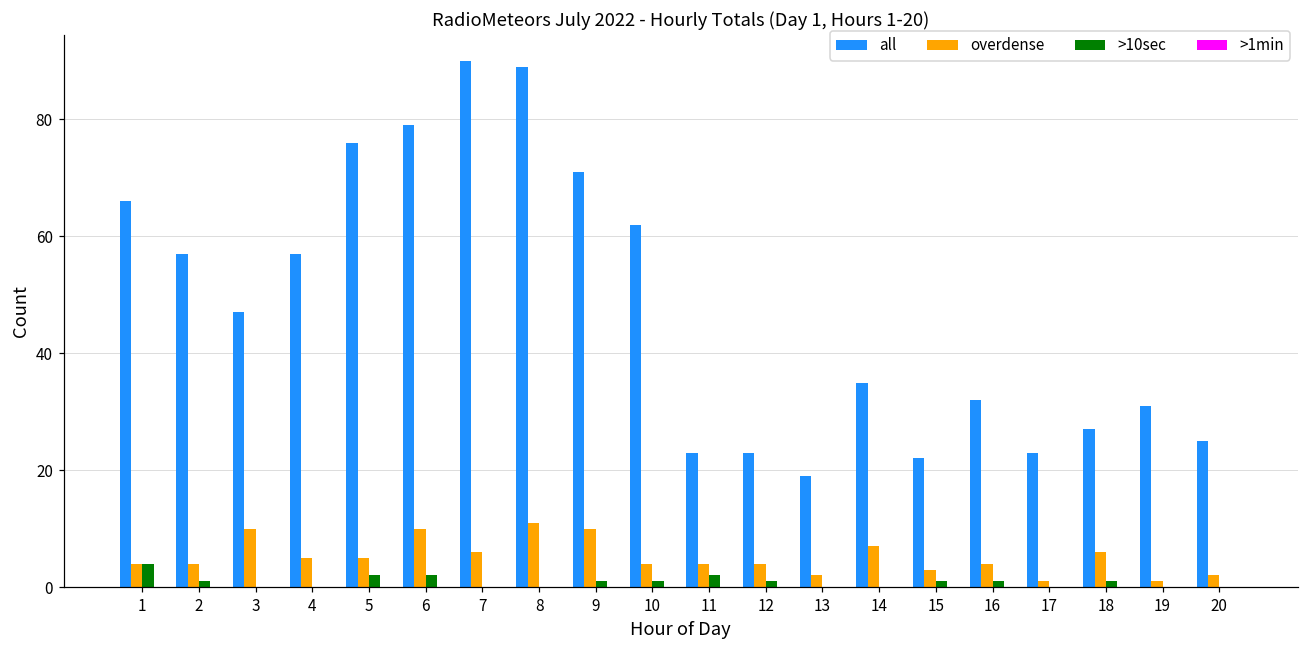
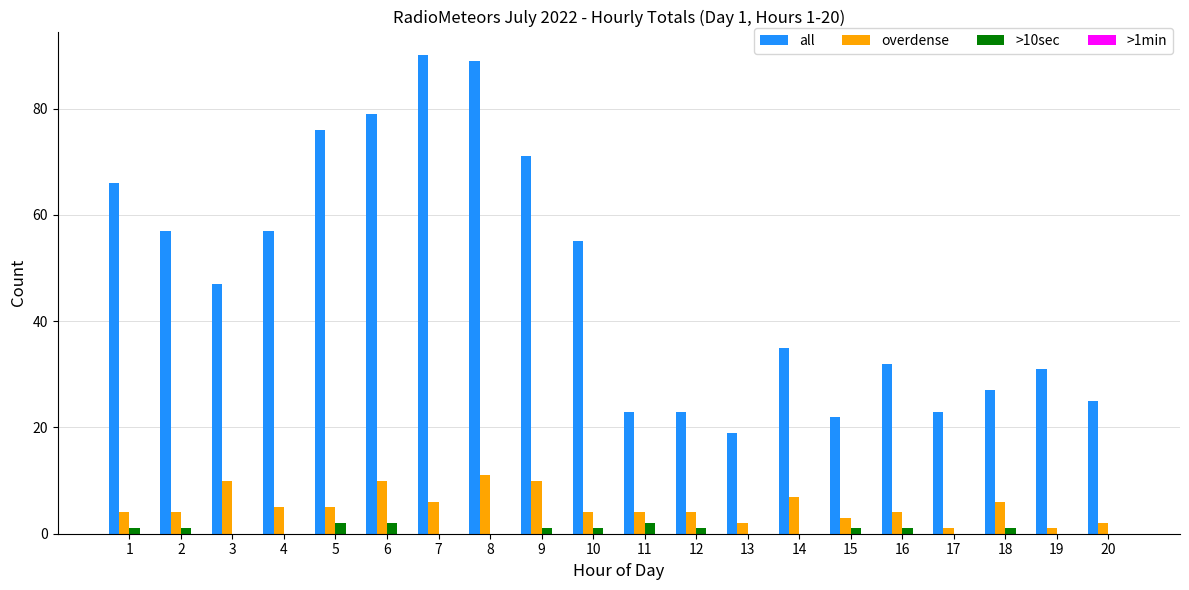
  {
    "all": {
      "1": 66,
      "2": 57,
      "3": 47,
      "4": 57,
      "5": 76,
      "6": 79,
      "7": 90,
      "8": 89,
      "9": 71,
-     "10": 62,
+     "10": 55,
      "11": 23,
      "12": 23,
      "13": 19,
      "14": 35,
      "15": 22,
      "16": 32,
      "17": 23,
      "18": 27,
      "19": 31,
      "20": 25
    },
    "overdense": {
      "1": 4,
      "2": 4,
      "3": 10,
      "4": 5,
      "5": 5,
      "6": 10,
      "7": 6,
      "8": 11,
      "9": 10,
      "10": 4,
      "11": 4,
      "12": 4,
      "13": 2,
      "14": 7,
      "15": 3,
      "16": 4,
      "17": 1,
      "18": 6,
      "19": 1,
      "20": 2
    },
    ">10sec": {
-     "1": 4,
+     "1": 1,
      "2": 1,
      "3": 0,
      "4": 0,
      "5": 2,
      "6": 2,
      "7": 0,
      "8": 0,
      "9": 1,
      "10": 1,
      "11": 2,
      "12": 1,
      "13": 0,
      "14": 0,
      "15": 1,
      "16": 1,
      "17": 0,
      "18": 1,
      "19": 0,
      "20": 0
    },
    ">1min": {
      "1": 0,
      "2": 0,
      "3": 0,
      "4": 0,
      "5": 0,
      "6": 0,
      "7": 0,
      "8": 0,
      "9": 0,
      "10": 0,
      "11": 0,
      "12": 0,
      "13": 0,
      "14": 0,
      "15": 0,
      "16": 0,
      "17": 0,
      "18": 0,
      "19": 0,
      "20": 0
    }
  }
